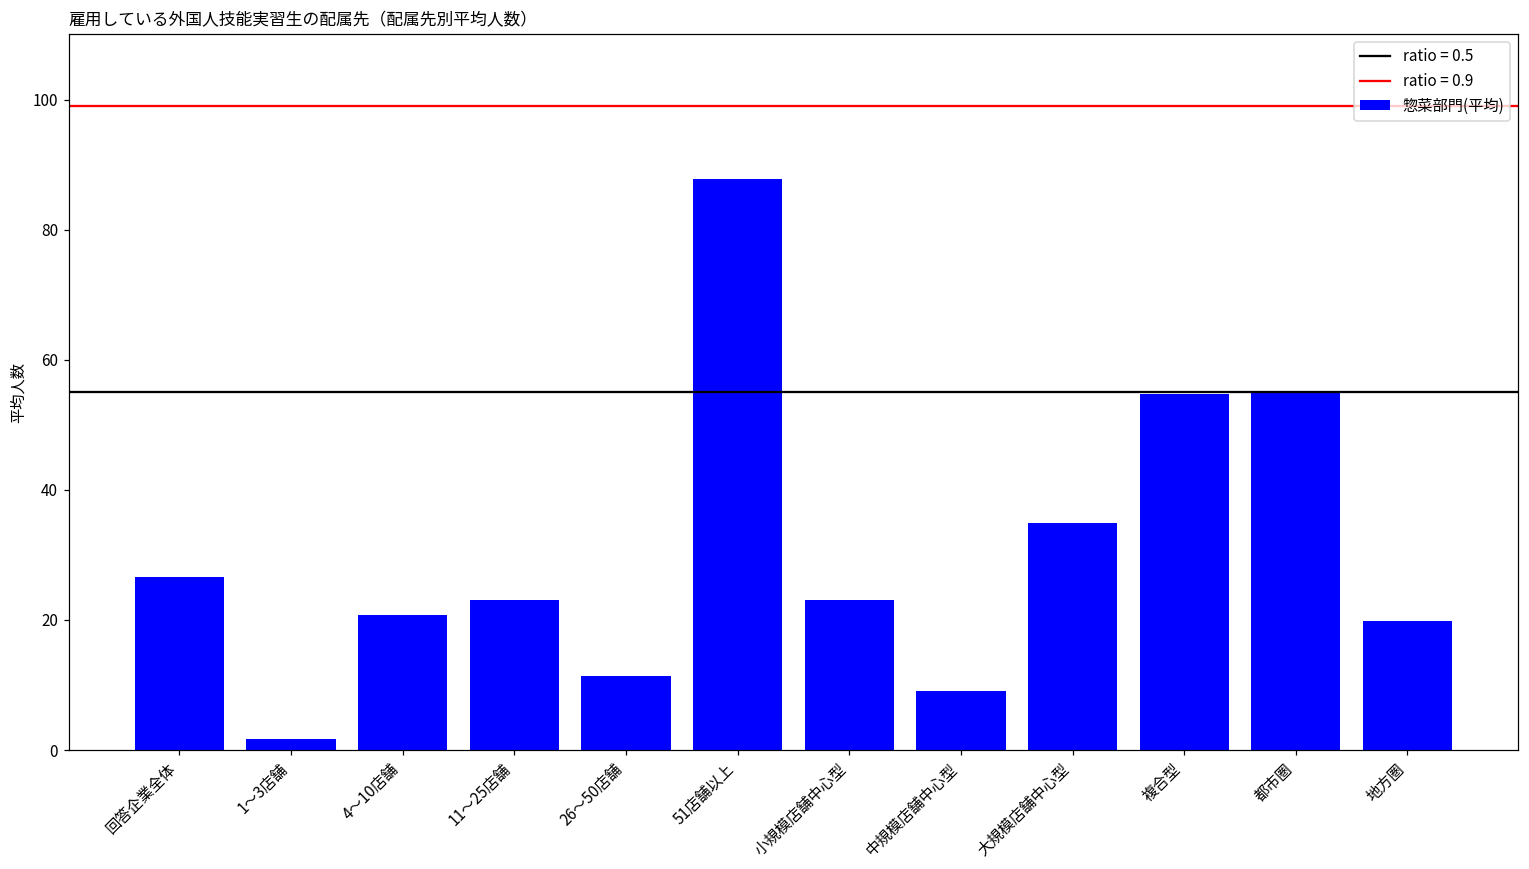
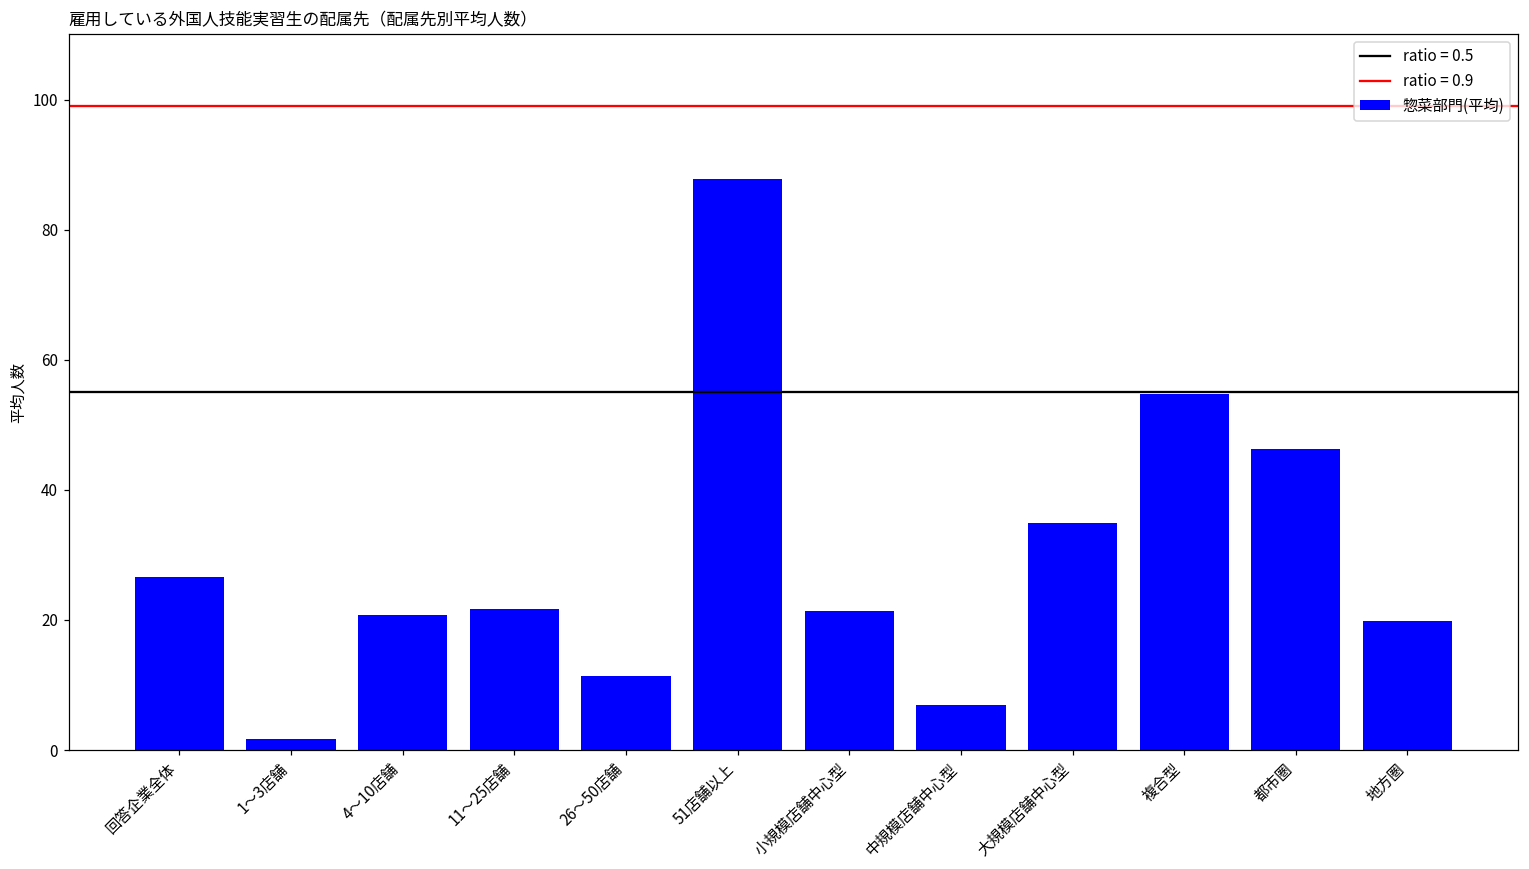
  {
    "回答企業全体": 27,
    "1〜3店舗": 2,
    "4〜10店舗": 21,
-   "11〜25店舗": 23,
+   "11〜25店舗": 22,
    "26〜50店舗": 11,
    "51店舗以上": 88,
-   "小規模店舗中心型": 23,
-   "中規模店舗中心型": 9,
+   "小規模店舗中心型": 21,
+   "中規模店舗中心型": 7,
    "大規模店舗中心型": 35,
    "複合型": 55,
-   "都市圏": 55,
+   "都市圏": 46,
    "地方圏": 20
  }
